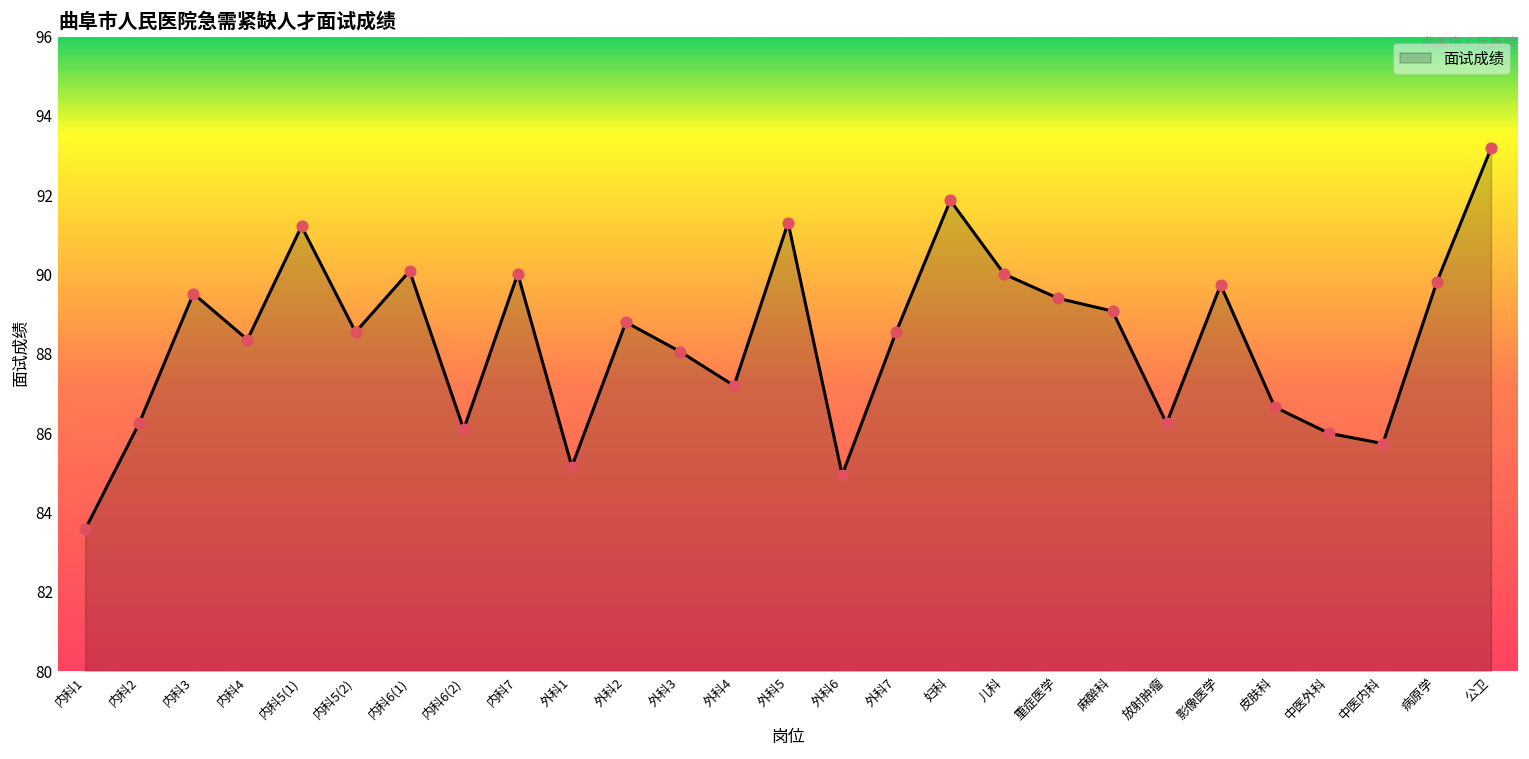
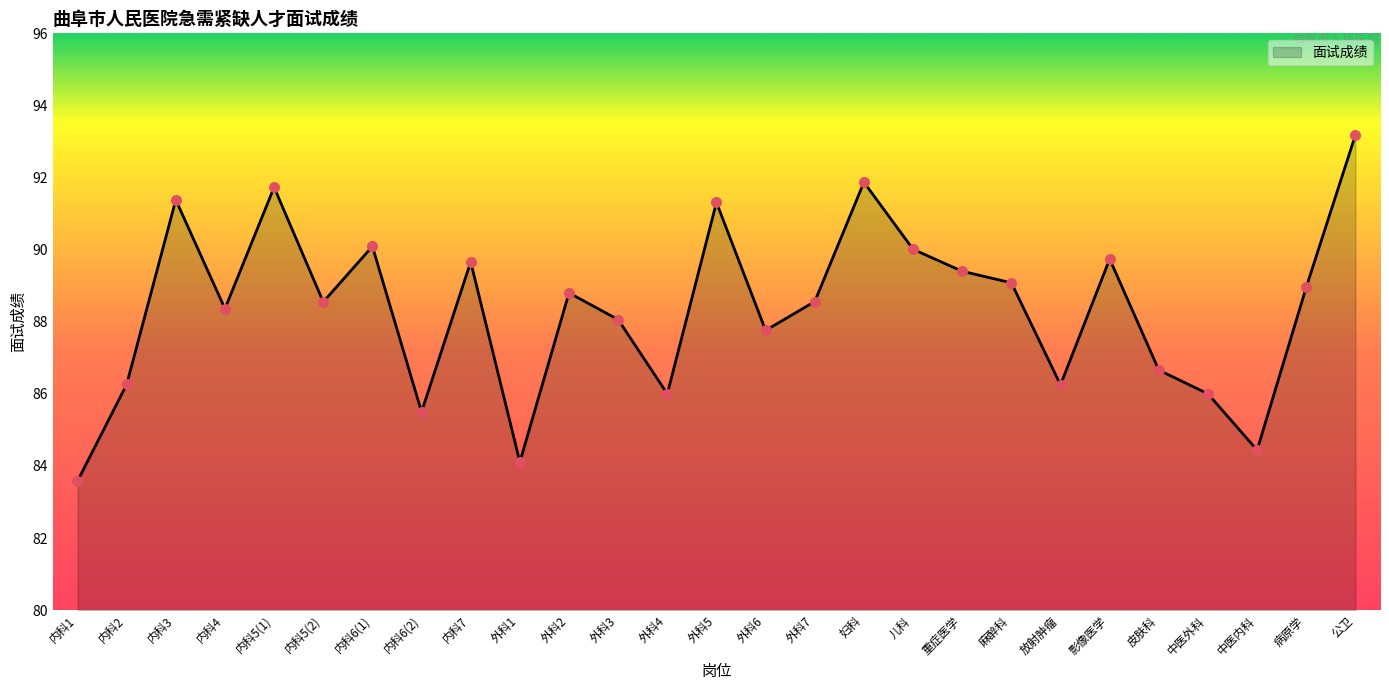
  {
    "内科1": 83.6,
    "内科2": 86.3,
-   "内科3": 89.5,
+   "内科3": 91.4,
    "内科4": 88.4,
-   "内科5(1)": 91.2,
+   "内科5(1)": 91.7,
    "内科5(2)": 88.6,
    "内科6(1)": 90.1,
-   "内科6(2)": 86.1,
-   "内科7": 90.0,
-   "外科1": 85.2,
+   "内科6(2)": 85.5,
+   "内科7": 89.7,
+   "外科1": 84.1,
    "外科2": 88.8,
    "外科3": 88.1,
-   "外科4": 87.2,
+   "外科4": 86.0,
    "外科5": 91.3,
-   "外科6": 85.0,
+   "外科6": 87.8,
    "外科7": 88.6,
    "妇科": 91.9,
    "儿科": 90.0,
    "重症医学": 89.4,
    "麻醉科": 89.1,
    "放射肿瘤": 86.3,
    "影像医学": 89.7,
    "皮肤科": 86.7,
    "中医外科": 86.0,
-   "中医内科": 85.7,
-   "病原学": 89.8,
+   "中医内科": 84.4,
+   "病原学": 89.0,
    "公卫": 93.2
  }
